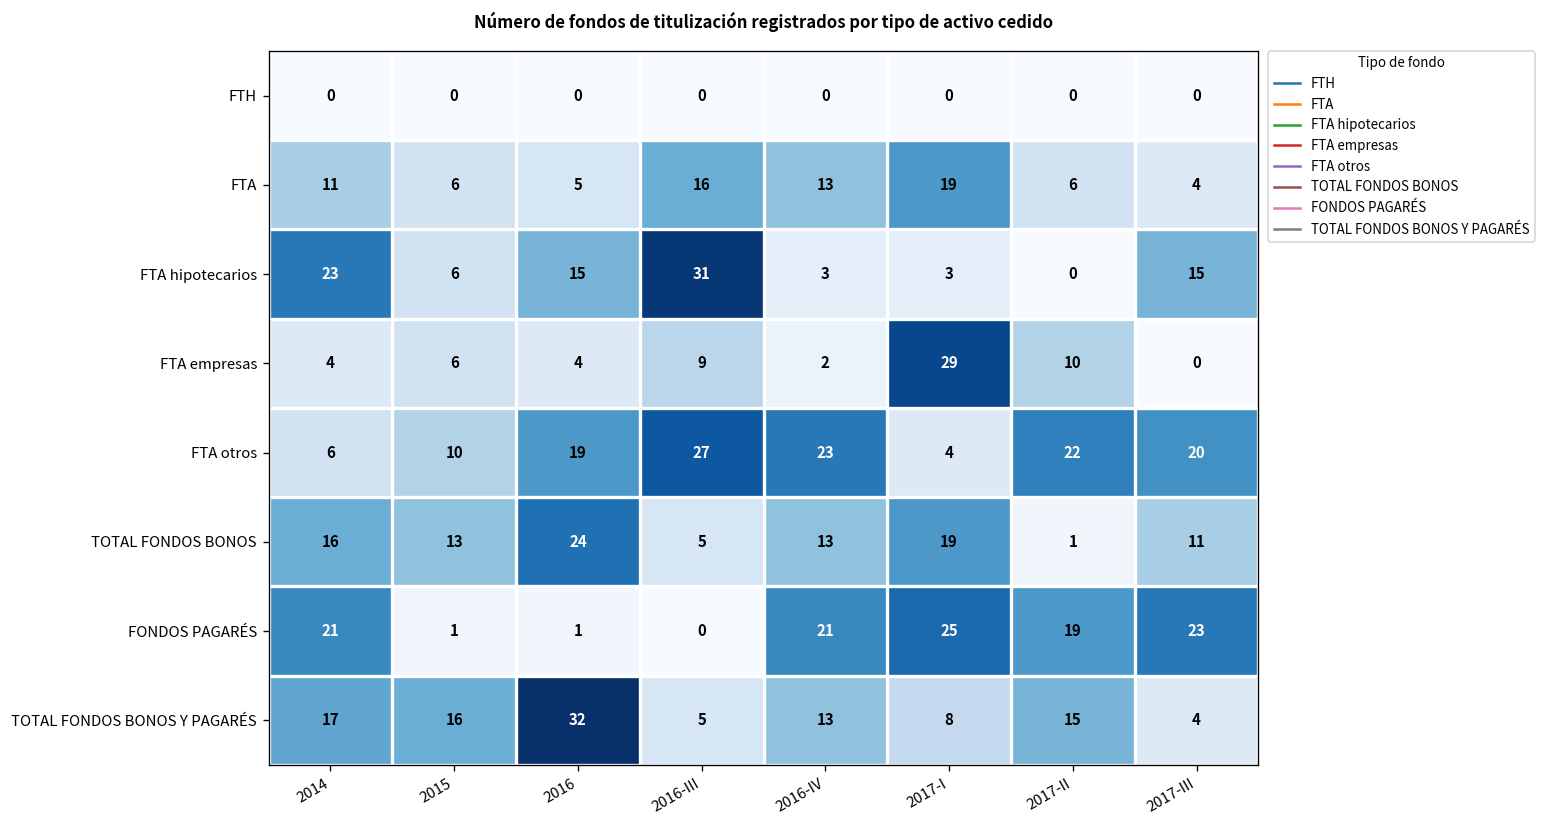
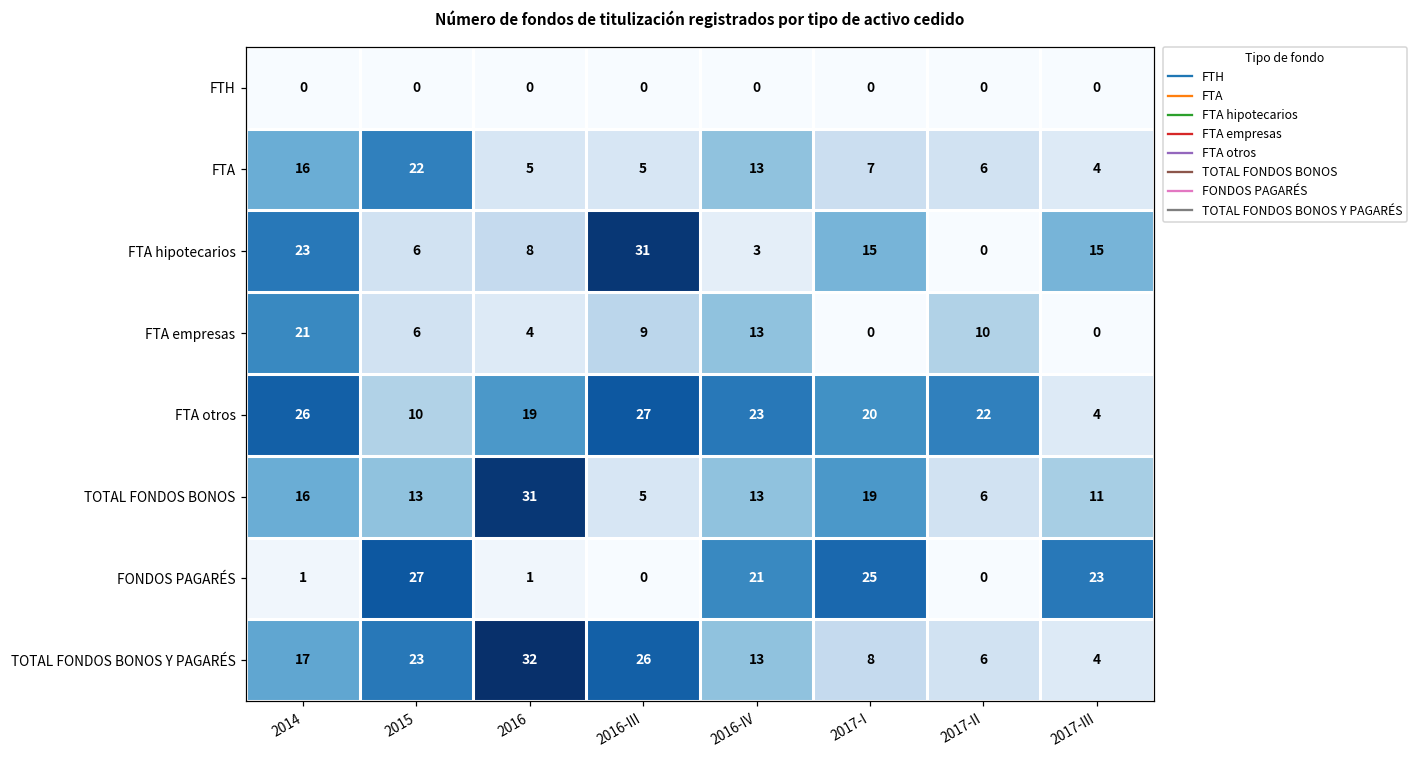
  {
    "FTH": {
      "2014": 0,
      "2015": 0,
      "2016": 0,
      "2016-III": 0,
      "2016-IV": 0,
      "2017-I": 0,
      "2017-II": 0,
      "2017-III": 0
    },
    "FTA": {
-     "2014": 11,
-     "2015": 6,
+     "2014": 16,
+     "2015": 22,
      "2016": 5,
-     "2016-III": 16,
+     "2016-III": 5,
      "2016-IV": 13,
-     "2017-I": 19,
+     "2017-I": 7,
      "2017-II": 6,
      "2017-III": 4
    },
    "FTA hipotecarios": {
      "2014": 23,
      "2015": 6,
-     "2016": 15,
+     "2016": 8,
      "2016-III": 31,
      "2016-IV": 3,
-     "2017-I": 3,
+     "2017-I": 15,
      "2017-II": 0,
      "2017-III": 15
    },
    "FTA empresas": {
-     "2014": 4,
+     "2014": 21,
      "2015": 6,
      "2016": 4,
      "2016-III": 9,
-     "2016-IV": 2,
-     "2017-I": 29,
+     "2016-IV": 13,
+     "2017-I": 0,
      "2017-II": 10,
      "2017-III": 0
    },
    "FTA otros": {
-     "2014": 6,
+     "2014": 26,
      "2015": 10,
      "2016": 19,
      "2016-III": 27,
      "2016-IV": 23,
-     "2017-I": 4,
+     "2017-I": 20,
      "2017-II": 22,
-     "2017-III": 20
+     "2017-III": 4
    },
    "TOTAL FONDOS BONOS": {
      "2014": 16,
      "2015": 13,
-     "2016": 24,
+     "2016": 31,
      "2016-III": 5,
      "2016-IV": 13,
      "2017-I": 19,
-     "2017-II": 1,
+     "2017-II": 6,
      "2017-III": 11
    },
    "FONDOS PAGARÉS": {
-     "2014": 21,
-     "2015": 1,
+     "2014": 1,
+     "2015": 27,
      "2016": 1,
      "2016-III": 0,
      "2016-IV": 21,
      "2017-I": 25,
-     "2017-II": 19,
+     "2017-II": 0,
      "2017-III": 23
    },
    "TOTAL FONDOS BONOS Y PAGARÉS": {
      "2014": 17,
-     "2015": 16,
+     "2015": 23,
      "2016": 32,
-     "2016-III": 5,
+     "2016-III": 26,
      "2016-IV": 13,
      "2017-I": 8,
-     "2017-II": 15,
+     "2017-II": 6,
      "2017-III": 4
    }
  }
